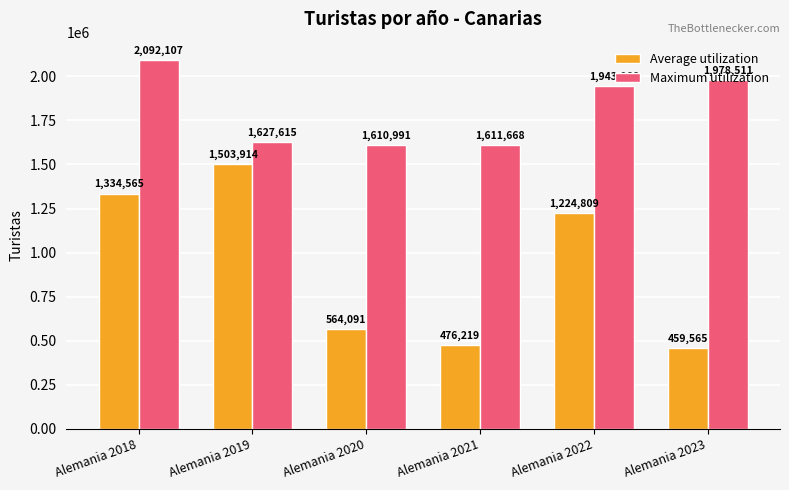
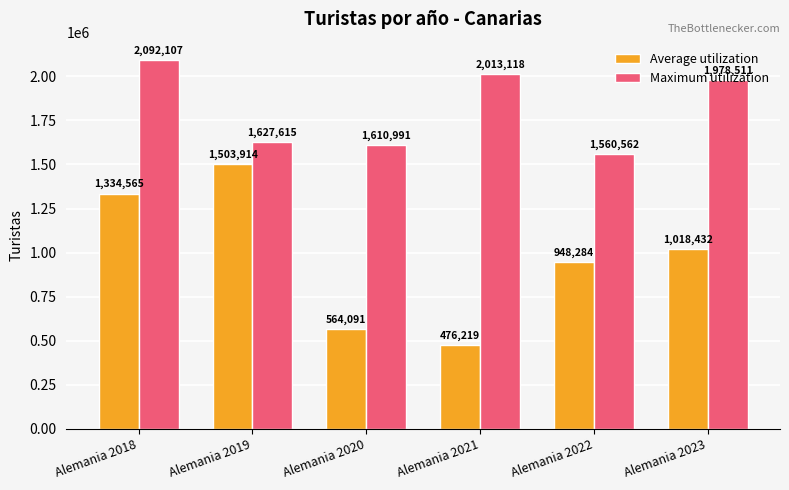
  {
    "Average utilization": {
      "Alemania 2018": "1,334,565",
      "Alemania 2019": "1,503,914",
      "Alemania 2020": "564,091",
      "Alemania 2021": "476,219",
-     "Alemania 2022": "1,224,809",
-     "Alemania 2023": "459,565"
+     "Alemania 2022": "948,284",
+     "Alemania 2023": "1,018,432"
    },
    "Maximum utilization": {
      "Alemania 2018": "2,092,107",
      "Alemania 2019": "1,627,615",
      "Alemania 2020": "1,610,991",
-     "Alemania 2021": "1,611,668",
-     "Alemania 2022": "1,943,066",
+     "Alemania 2021": "2,013,118",
+     "Alemania 2022": "1,560,562",
      "Alemania 2023": "1,978,511"
    }
  }
